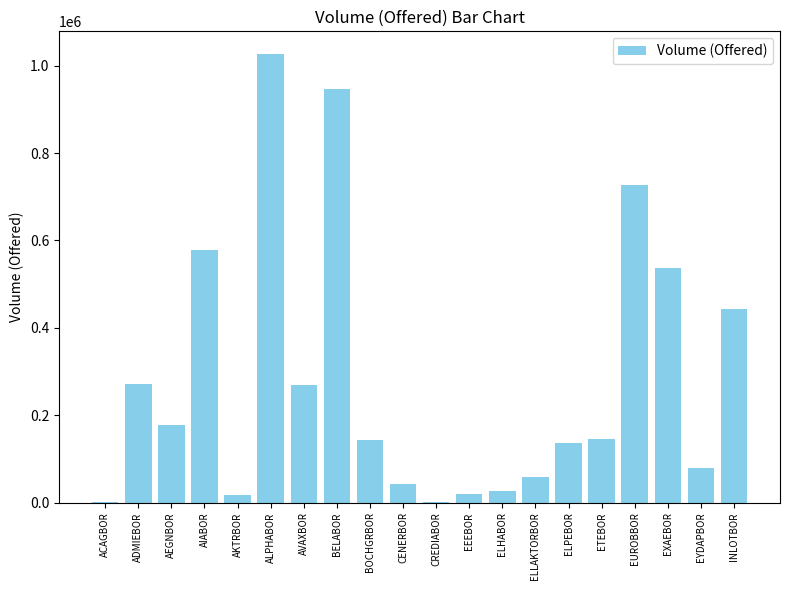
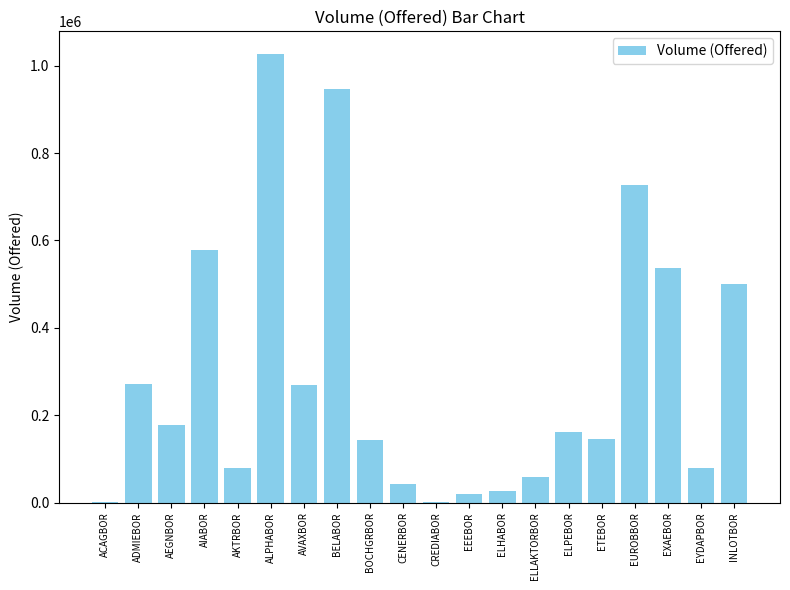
  {
    "ADMIEBOR": 270000,
    "AEGNBOR": 180000,
    "AIABOR": 580000,
-   "AKTRBOR": 20000,
+   "AKTRBOR": 80000,
    "ALPHABOR": 1030000,
    "AVAXBOR": 270000,
    "BELABOR": 950000,
    "BOCHGRBOR": 140000,
    "CENERBOR": 40000,
    "EEEBOR": 20000,
    "ELHABOR": 30000,
    "ELLAKTORBOR": 60000,
-   "ELPEBOR": 140000,
+   "ELPEBOR": 160000,
    "ETEBOR": 150000,
    "EUROBBOR": 730000,
    "EXAEBOR": 540000,
    "EYDAPBOR": 80000,
-   "INLOTBOR": 440000
+   "INLOTBOR": 500000
  }
